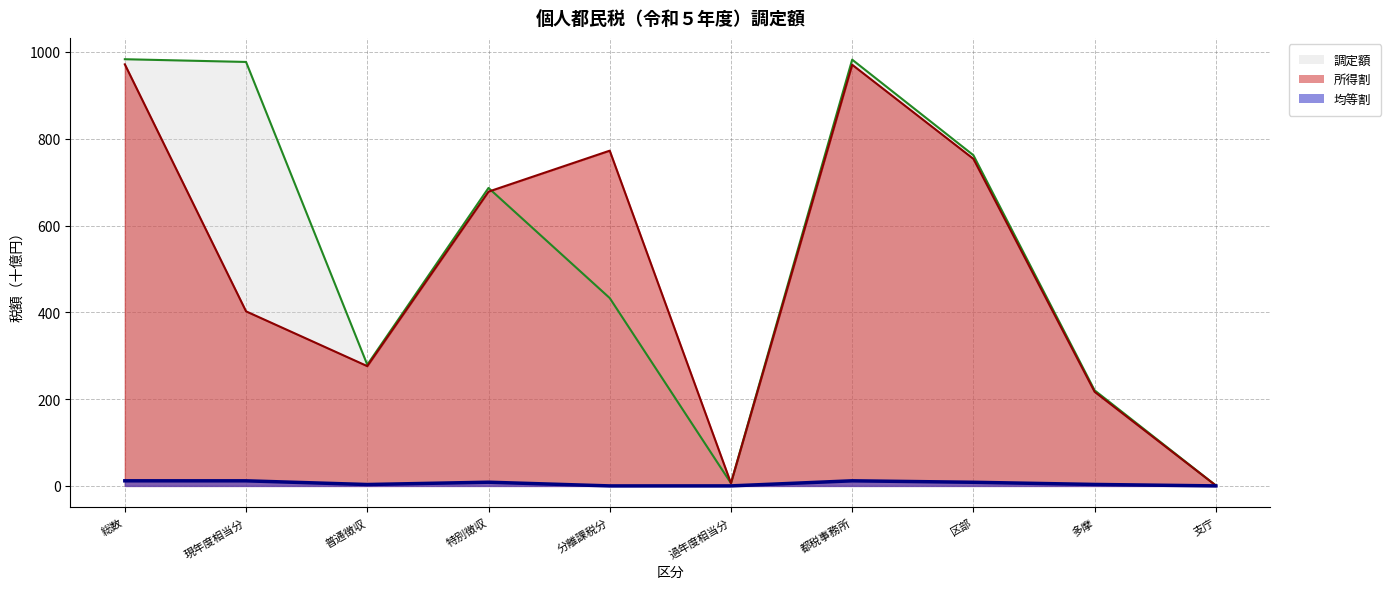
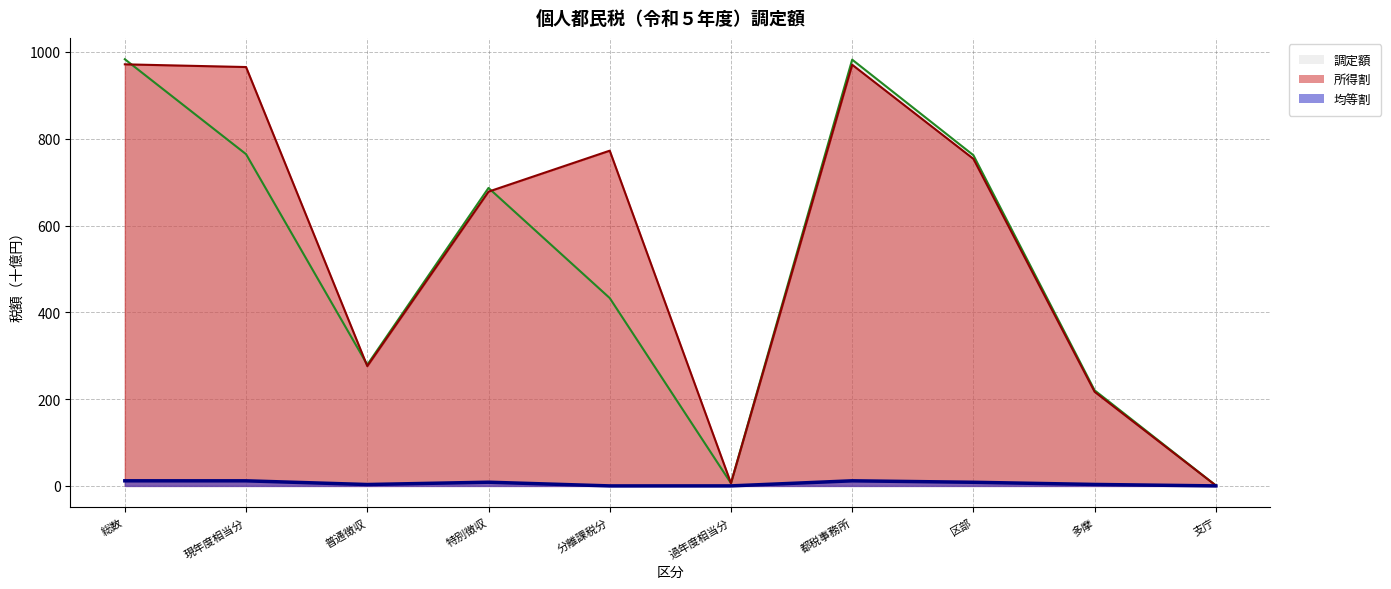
  {
    "調定額": {
      "総数": 980,
-     "現年度相当分": 980,
+     "現年度相当分": 760,
      "特別徴収": 690,
      "分離課税分": 430,
      "都税事務所": 980,
      "区部": 760
    },
    "所得割": {
      "総数": 970,
-     "現年度相当分": 400,
+     "現年度相当分": 970,
      "特別徴収": 680,
      "分離課税分": 770,
      "都税事務所": 970,
      "区部": 750
    },
    "均等割": {
      "総数": 10,
      "現年度相当分": 10,
      "普通徴収": 0,
      "特別徴収": 10,
      "分離課税分": 0,
      "過年度相当分": 0,
      "都税事務所": 10,
      "区部": 10,
      "多摩": 0
    }
  }
